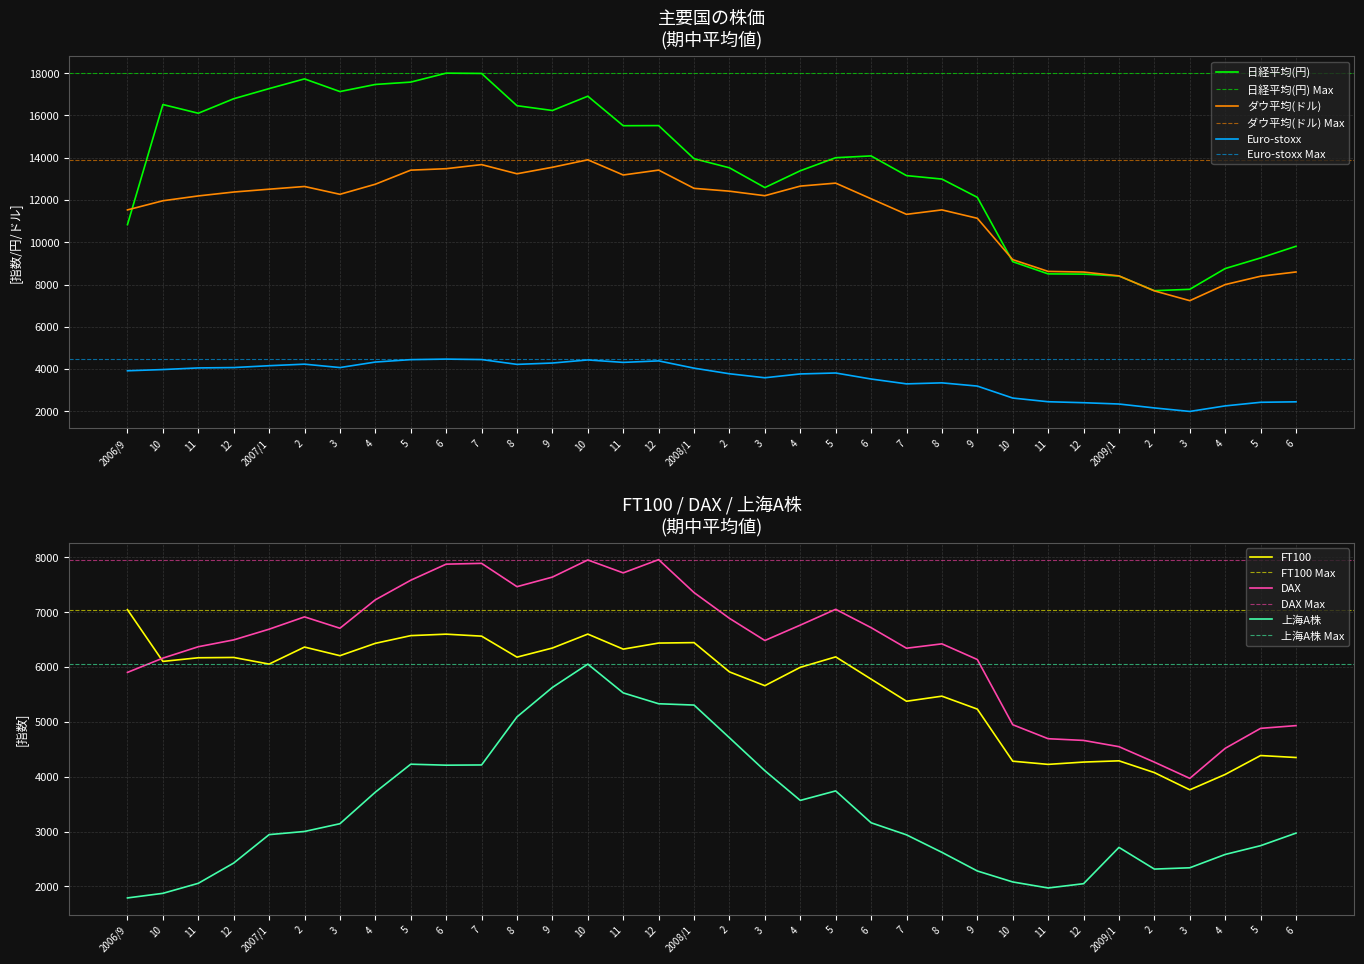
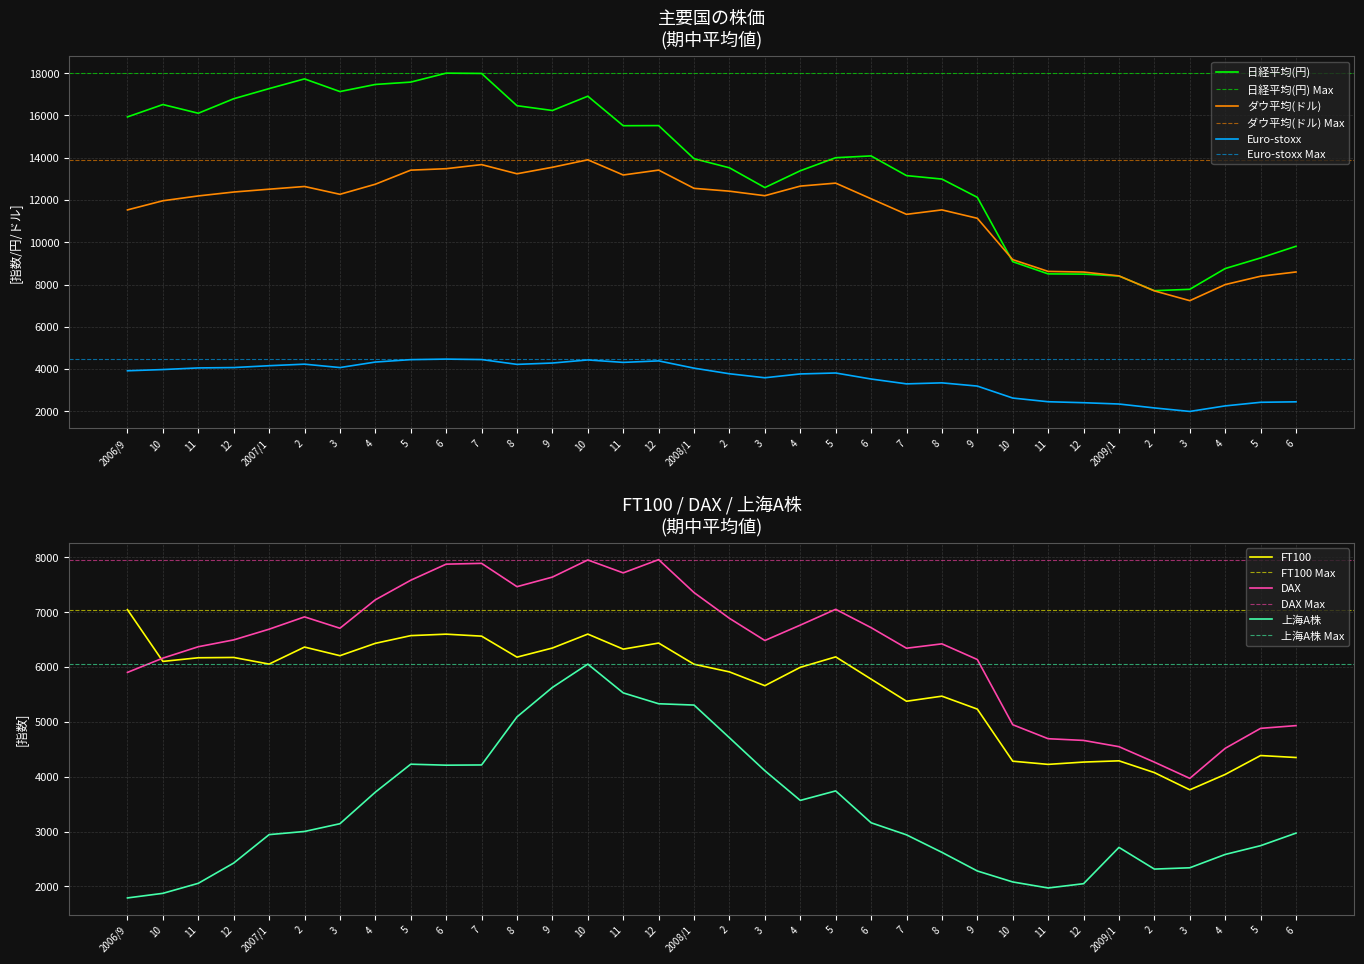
  {
    "主要国の株価 (期中平均値)": {
      "日経平均(円)": {
-       "2006/9": 10800,
+       "2006/9": 15900,
        "2007/1": 17300,
        "2008/1": 14000
      },
      "ダウ平均(ドル)": {
        "2006/9": 11500,
        "2007/1": 12500,
        "2008/1": 12600
      },
      "Euro-stoxx": {
        "2006/9": 3900,
        "2007/1": 4200,
        "2008/1": 4000,
        "2009/1": 2300
      }
    },
    "FT100 / DAX / 上海A株 (期中平均値)": {
      "FT100": {
        "2006/9": 7000,
        "2007/1": 6100,
-       "2008/1": 6400,
+       "2008/1": 6000,
        "2009/1": 4300
      },
      "DAX": {
        "2006/9": 5900,
        "2007/1": 6700,
        "2008/1": 7400,
        "2009/1": 4500
      },
      "上海A株": {
        "2006/9": 1800,
        "2007/1": 2900,
        "2008/1": 5300,
        "2009/1": 2700
      }
    }
  }
